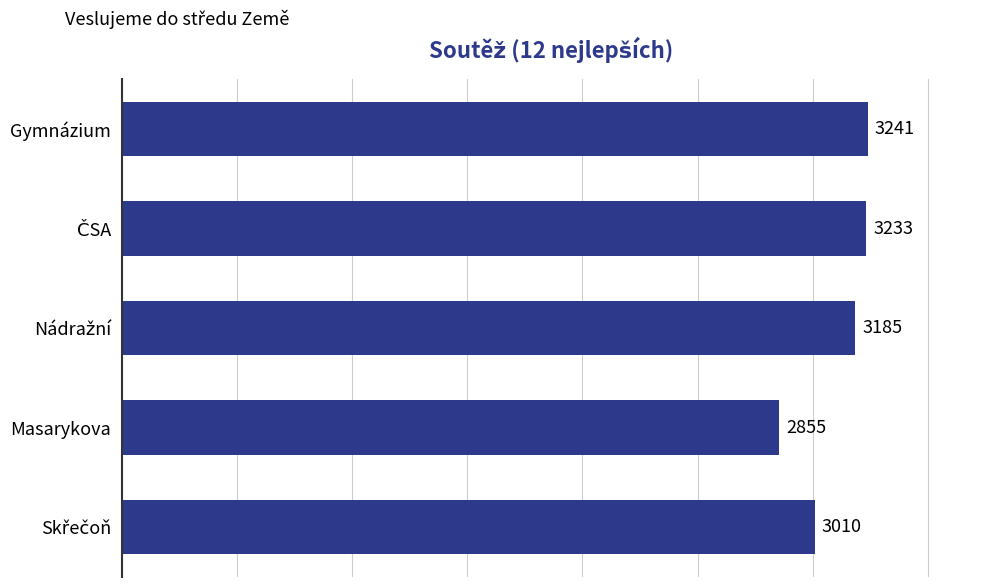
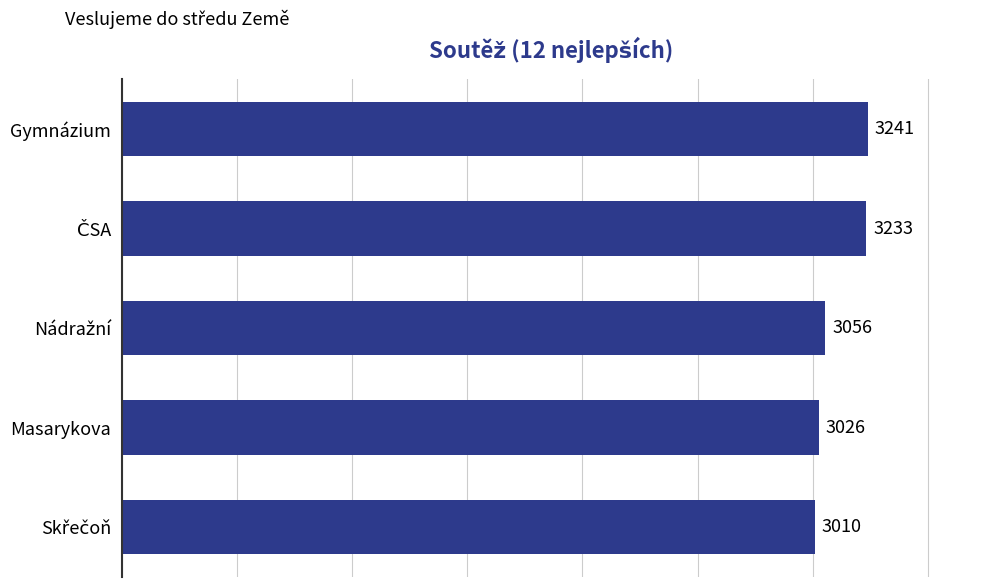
  {
    "Gymnázium": 3241,
    "ČSA": 3233,
-   "Nádražní": 3185,
-   "Masarykova": 2855,
+   "Nádražní": 3056,
+   "Masarykova": 3026,
    "Skřečoň": 3010
  }
